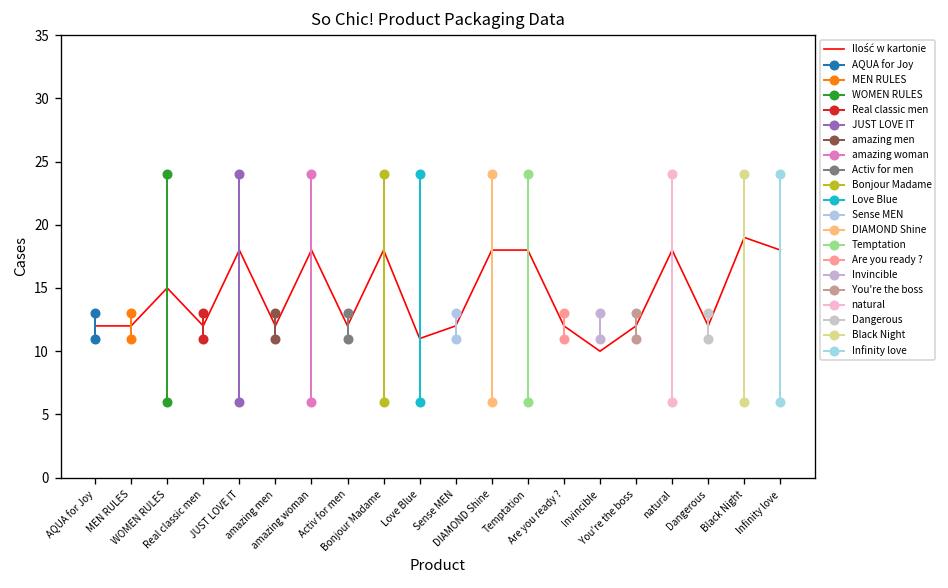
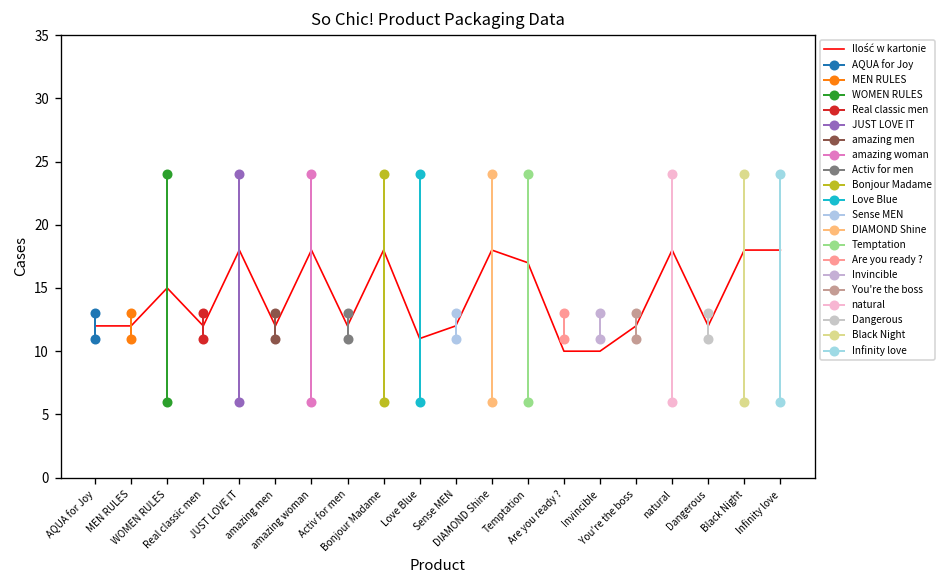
  {
    "Ilość w kartonie": {
      "AQUA for Joy": 12,
      "MEN RULES": 12,
      "WOMEN RULES": 15,
      "Real classic men": 12,
      "JUST LOVE IT": 18,
      "amazing men": 12,
      "amazing woman": 18,
      "Activ for men": 12,
      "Bonjour Madame": 18,
      "Love Blue": 11,
      "Sense MEN": 12,
      "DIAMOND Shine": 18,
-     "Temptation": 18,
-     "Are you ready ?": 12,
+     "Temptation": 17,
+     "Are you ready ?": 10,
      "Invincible": 10,
      "You're the boss": 12,
      "natural": 18,
      "Dangerous": 12,
-     "Black Night": 19,
+     "Black Night": 18,
      "Infinity love": 18
    }
  }
